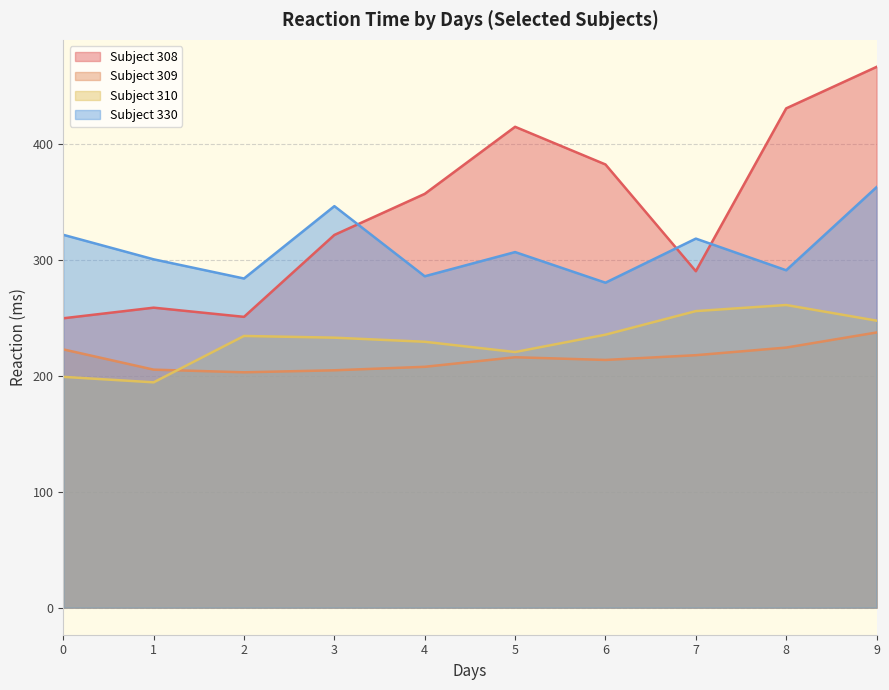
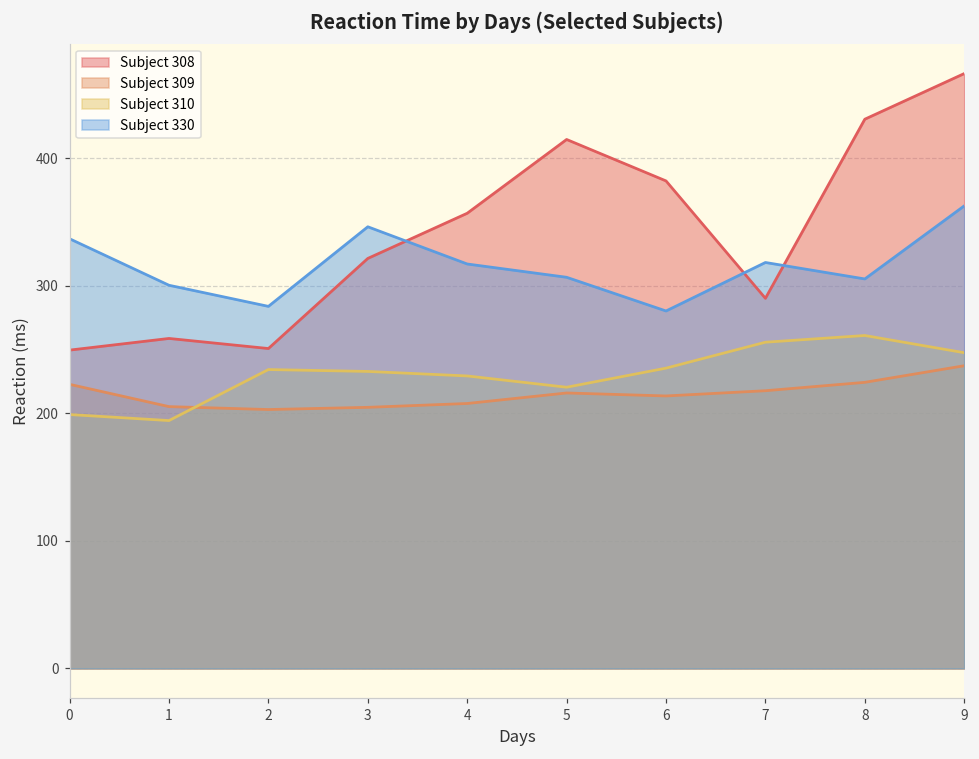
  {
    "Subject 330": {
-     "0": 322,
+     "0": 337,
      "1": 300,
      "2": 284,
      "3": 346,
-     "4": 286,
+     "4": 317,
      "5": 307,
      "6": 280,
      "7": 318,
-     "8": 291,
+     "8": 305,
      "9": 363
    }
  }
